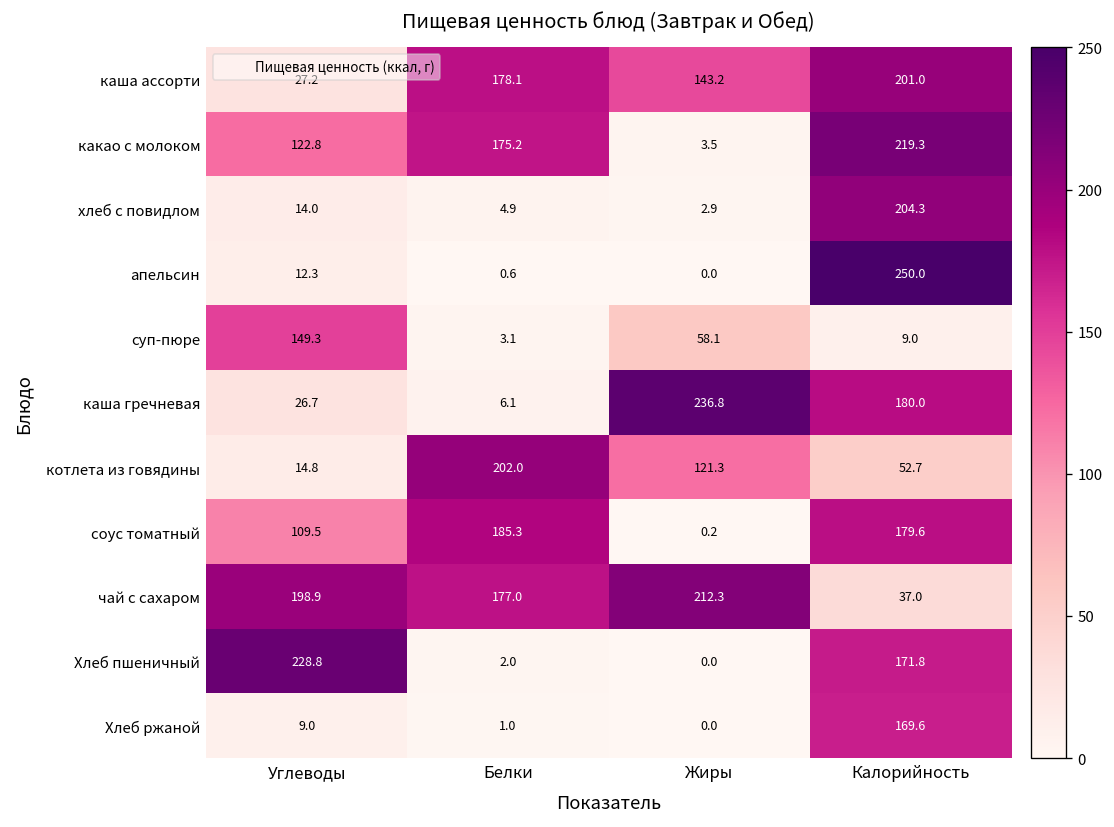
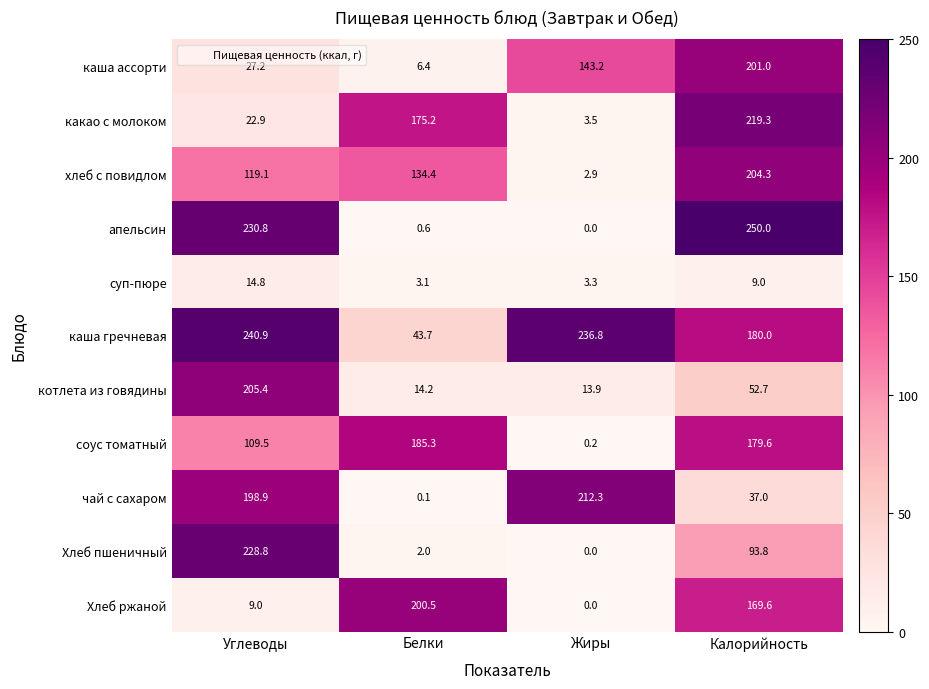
  {
    "каша ассорти": {
-     "Белки": 178.1,
+     "Белки": 6.4,
      "Жиры": 143.2,
      "Калорийность": 201.0
    },
    "какао с молоком": {
-     "Углеводы": 122.8,
+     "Углеводы": 22.9,
      "Белки": 175.2,
      "Жиры": 3.5,
      "Калорийность": 219.3
    },
    "хлеб с повидлом": {
-     "Углеводы": 14.0,
-     "Белки": 4.9,
+     "Углеводы": 119.1,
+     "Белки": 134.4,
      "Жиры": 2.9,
      "Калорийность": 204.3
    },
    "апельсин": {
-     "Углеводы": 12.3,
+     "Углеводы": 230.8,
      "Белки": 0.6,
      "Жиры": 0.0,
      "Калорийность": 250.0
    },
    "суп-пюре": {
-     "Углеводы": 149.3,
+     "Углеводы": 14.8,
      "Белки": 3.1,
-     "Жиры": 58.1,
+     "Жиры": 3.3,
      "Калорийность": 9.0
    },
    "каша гречневая": {
-     "Углеводы": 26.7,
-     "Белки": 6.1,
+     "Углеводы": 240.9,
+     "Белки": 43.7,
      "Жиры": 236.8,
      "Калорийность": 180.0
    },
    "котлета из говядины": {
-     "Углеводы": 14.8,
-     "Белки": 202.0,
-     "Жиры": 121.3,
+     "Углеводы": 205.4,
+     "Белки": 14.2,
+     "Жиры": 13.9,
      "Калорийность": 52.7
    },
    "соус томатный": {
      "Углеводы": 109.5,
      "Белки": 185.3,
      "Жиры": 0.2,
      "Калорийность": 179.6
    },
    "чай с сахаром": {
      "Углеводы": 198.9,
-     "Белки": 177.0,
+     "Белки": 0.1,
      "Жиры": 212.3,
      "Калорийность": 37.0
    },
    "Хлеб пшеничный": {
      "Углеводы": 228.8,
      "Белки": 2.0,
      "Жиры": 0.0,
-     "Калорийность": 171.8
+     "Калорийность": 93.8
    },
    "Хлеб ржаной": {
      "Углеводы": 9.0,
-     "Белки": 1.0,
+     "Белки": 200.5,
      "Жиры": 0.0,
      "Калорийность": 169.6
    }
  }
